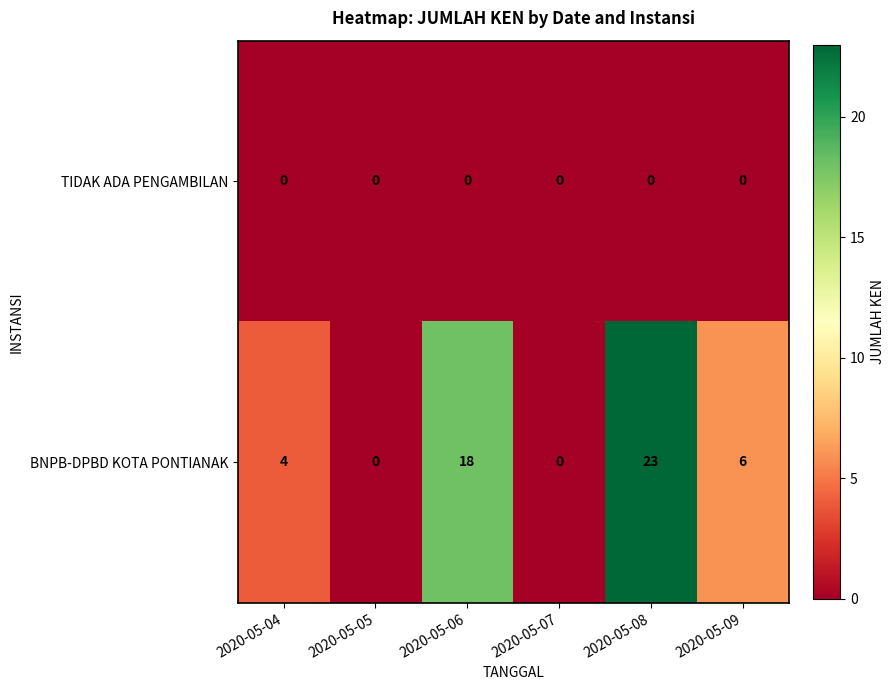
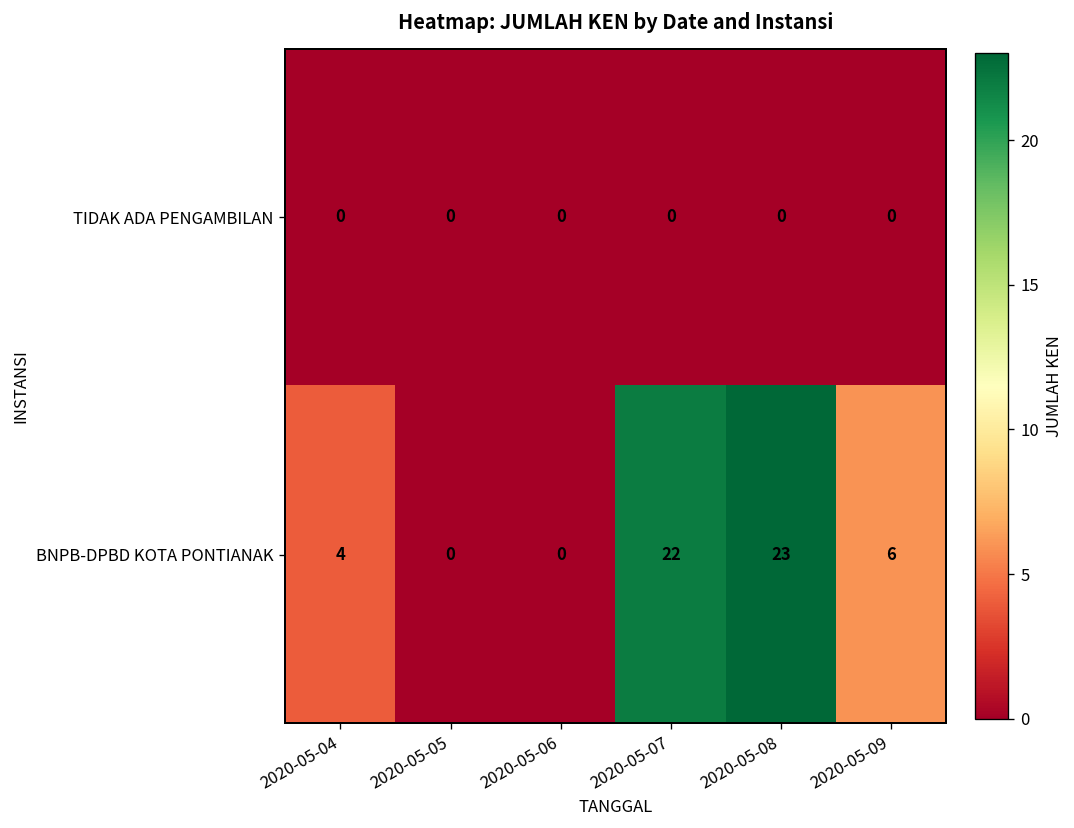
  {
    "TIDAK ADA PENGAMBILAN": {
      "2020-05-04": 0,
      "2020-05-05": 0,
      "2020-05-06": 0,
      "2020-05-07": 0,
      "2020-05-08": 0,
      "2020-05-09": 0
    },
    "BNPB-DPBD KOTA PONTIANAK": {
      "2020-05-04": 4,
      "2020-05-05": 0,
-     "2020-05-06": 18,
-     "2020-05-07": 0,
+     "2020-05-06": 0,
+     "2020-05-07": 22,
      "2020-05-08": 23,
      "2020-05-09": 6
    }
  }
